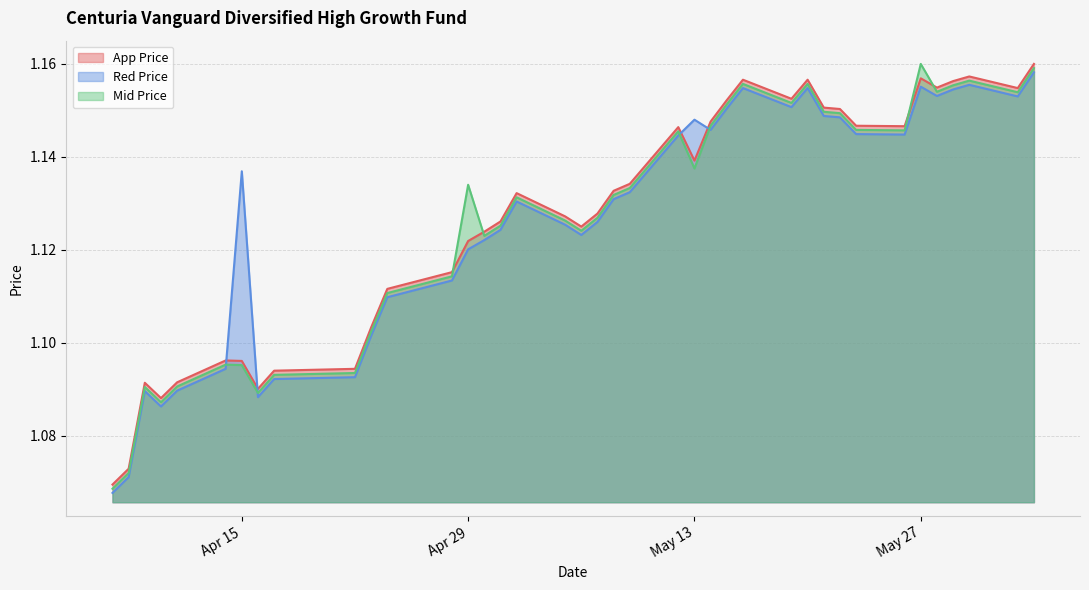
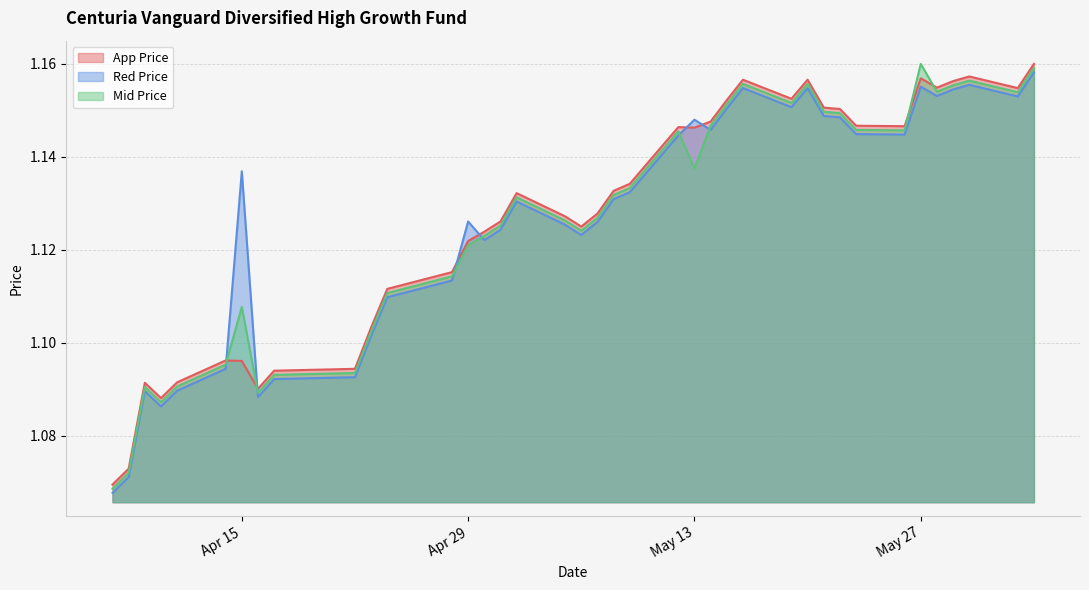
  {
    "App Price": {
      "Apr 15": 1.096,
      "Apr 29": 1.122,
-     "May 13": 1.139,
+     "May 13": 1.146,
      "May 27": 1.157
    },
    "Red Price": {
      "Apr 15": 1.137,
-     "Apr 29": 1.120,
+     "Apr 29": 1.126,
      "May 13": 1.148,
      "May 27": 1.155
    },
    "Mid Price": {
-     "Apr 15": 1.095,
-     "Apr 29": 1.134,
+     "Apr 15": 1.108,
+     "Apr 29": 1.121,
      "May 13": 1.138,
      "May 27": 1.160
    }
  }
